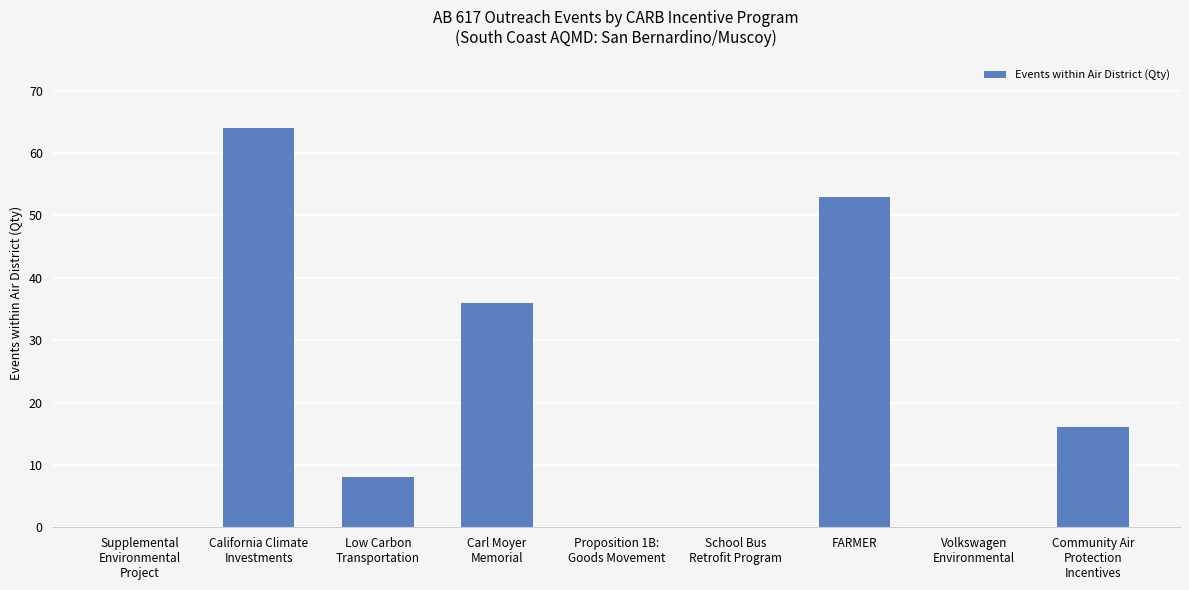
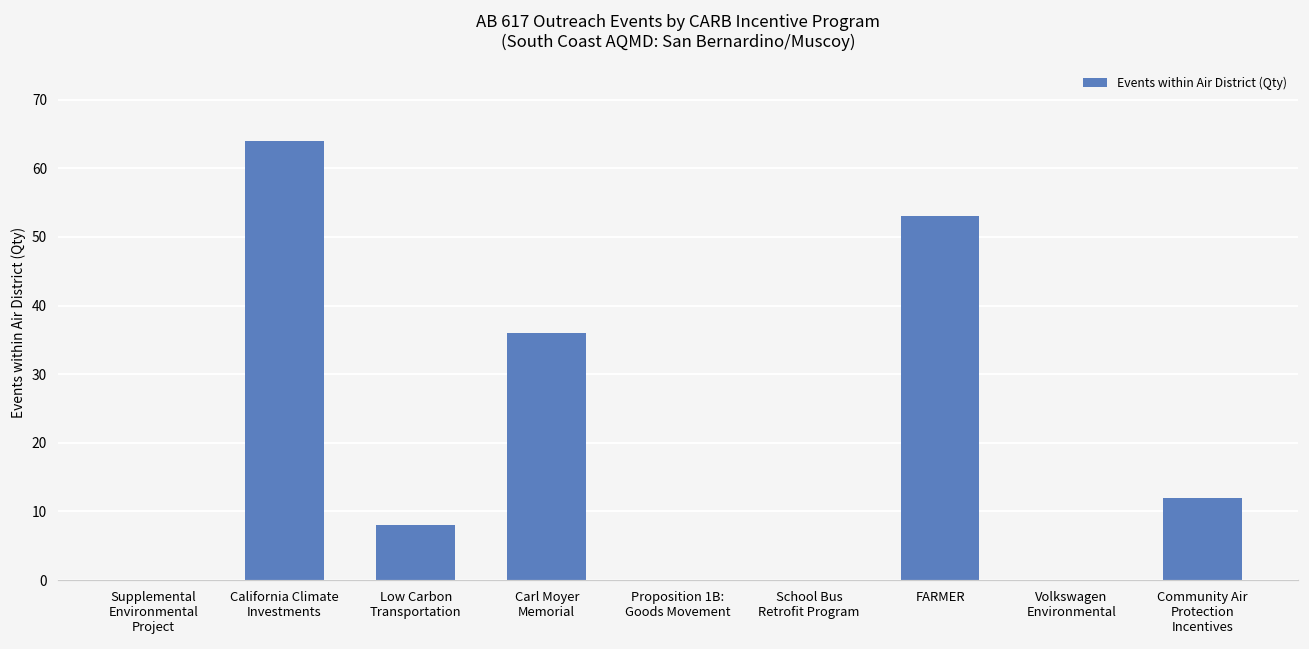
  {
    "Supplemental Environmental Project": 0,
    "California Climate Investments": 64,
    "Low Carbon Transportation": 8,
    "Carl Moyer Memorial": 36,
    "Proposition 1B: Goods Movement": 0,
    "School Bus Retrofit Program": 0,
    "FARMER": 53,
    "Volkswagen Environmental": 0,
-   "Community Air Protection Incentives": 16
+   "Community Air Protection Incentives": 12
  }
